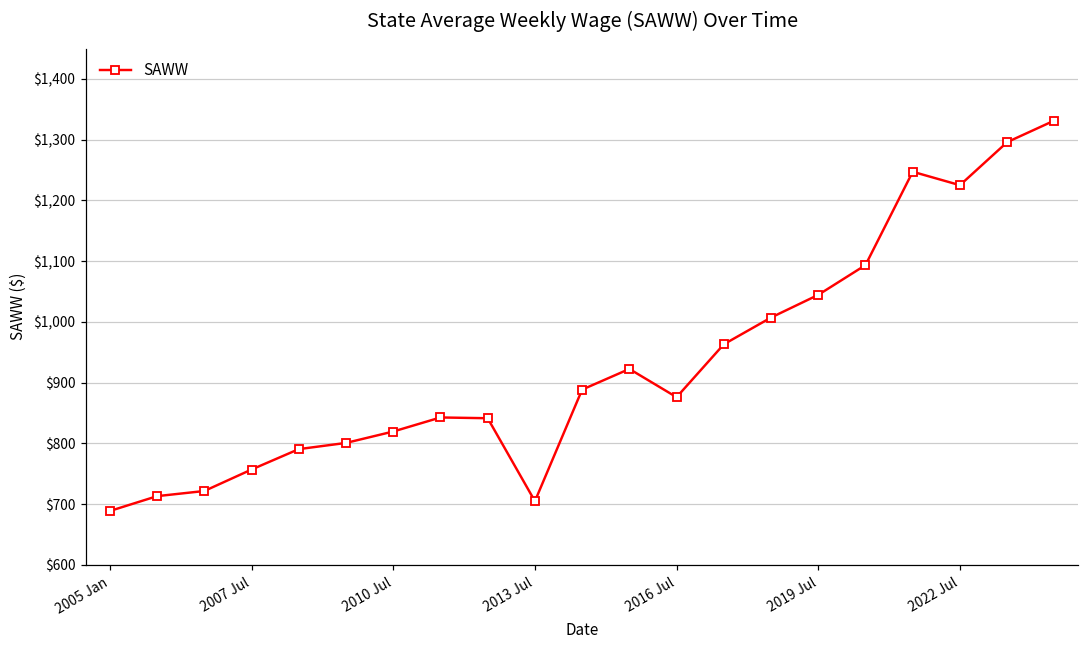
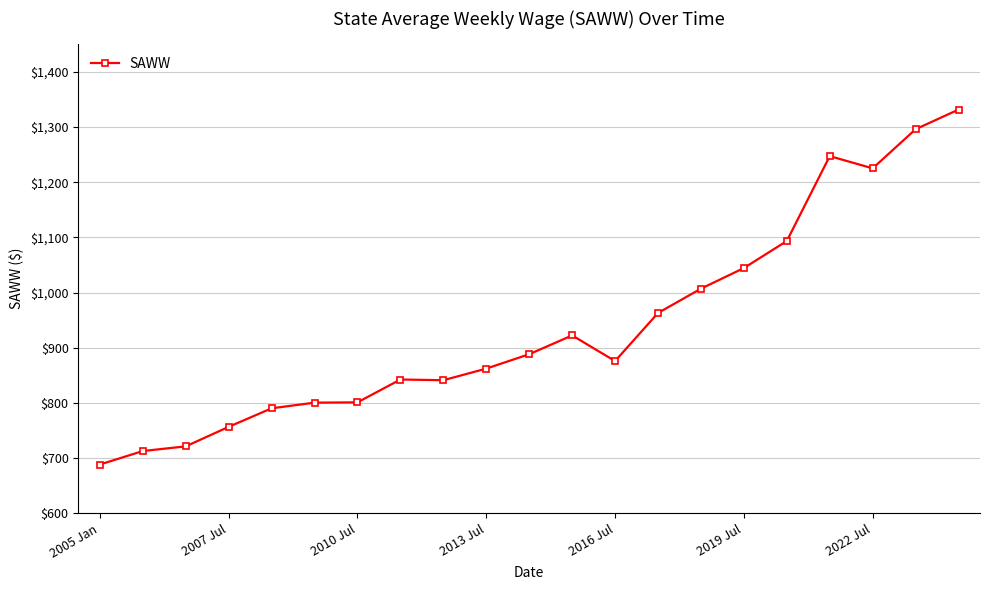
  {
    "2005 Jan": "$690",
    "2007 Jul": "$760",
-   "2010 Jul": "$820",
-   "2013 Jul": "$700",
+   "2010 Jul": "$800",
+   "2013 Jul": "$860",
    "2016 Jul": "$880",
    "2019 Jul": "$1,040",
    "2022 Jul": "$1,230"
  }
